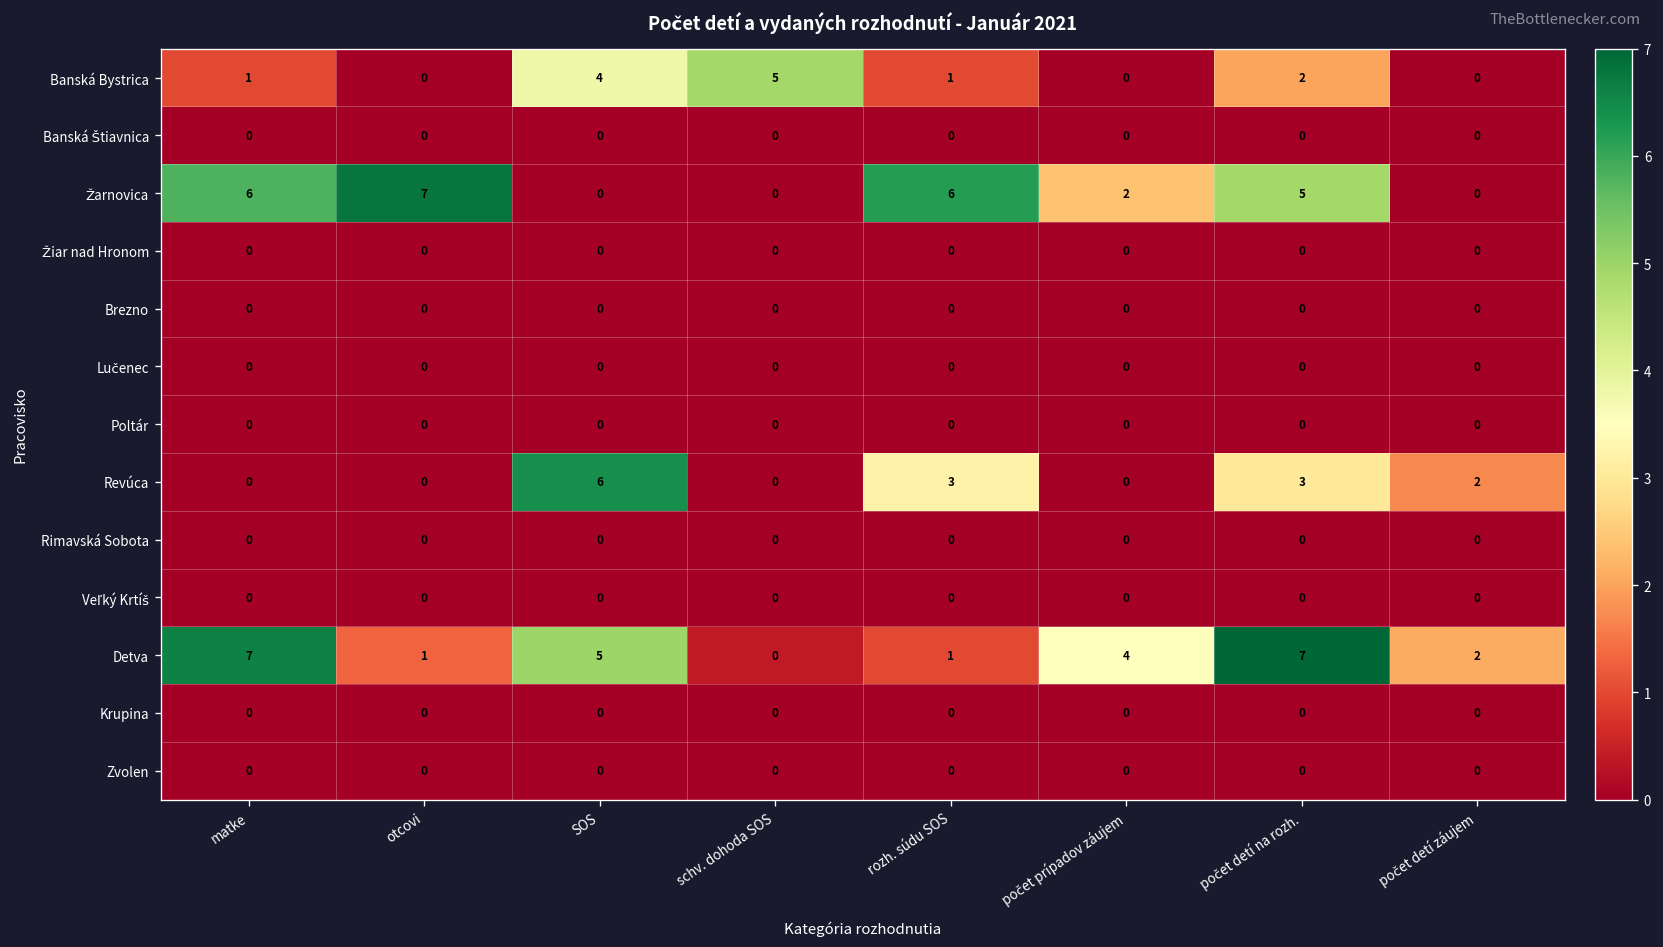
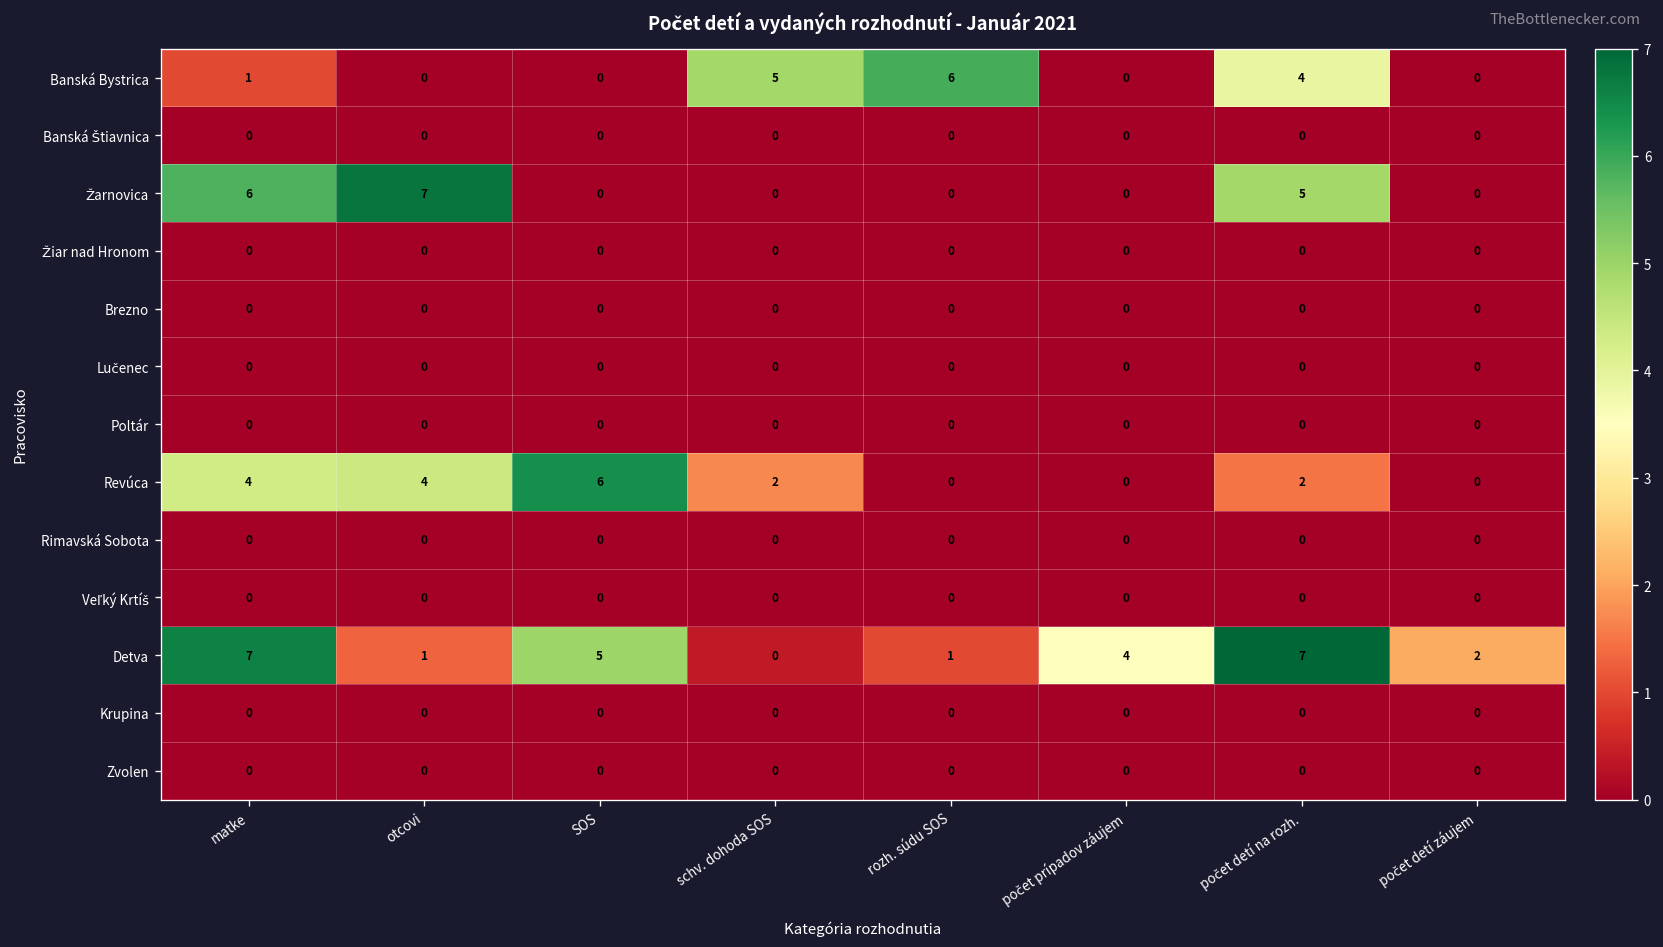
  {
    "Banská Bystrica": {
      "matke": 1,
      "otcovi": 0,
-     "SOS": 4,
+     "SOS": 0,
      "schv. dohoda SOS": 5,
-     "rozh. súdu SOS": 1,
+     "rozh. súdu SOS": 6,
      "počet prípadov záujem": 0,
-     "počet detí na rozh.": 2,
+     "počet detí na rozh.": 4,
      "počet detí záujem": 0
    },
    "Banská Štiavnica": {
      "matke": 0,
      "otcovi": 0,
      "SOS": 0,
      "schv. dohoda SOS": 0,
      "rozh. súdu SOS": 0,
      "počet prípadov záujem": 0,
      "počet detí na rozh.": 0,
      "počet detí záujem": 0
    },
    "Žarnovica": {
      "matke": 6,
      "otcovi": 7,
      "SOS": 0,
      "schv. dohoda SOS": 0,
-     "rozh. súdu SOS": 6,
-     "počet prípadov záujem": 2,
+     "rozh. súdu SOS": 0,
+     "počet prípadov záujem": 0,
      "počet detí na rozh.": 5,
      "počet detí záujem": 0
    },
    "Žiar nad Hronom": {
      "matke": 0,
      "otcovi": 0,
      "SOS": 0,
      "schv. dohoda SOS": 0,
      "rozh. súdu SOS": 0,
      "počet prípadov záujem": 0,
      "počet detí na rozh.": 0,
      "počet detí záujem": 0
    },
    "Brezno": {
      "matke": 0,
      "otcovi": 0,
      "SOS": 0,
      "schv. dohoda SOS": 0,
      "rozh. súdu SOS": 0,
      "počet prípadov záujem": 0,
      "počet detí na rozh.": 0,
      "počet detí záujem": 0
    },
    "Lučenec": {
      "matke": 0,
      "otcovi": 0,
      "SOS": 0,
      "schv. dohoda SOS": 0,
      "rozh. súdu SOS": 0,
      "počet prípadov záujem": 0,
      "počet detí na rozh.": 0,
      "počet detí záujem": 0
    },
    "Poltár": {
      "matke": 0,
      "otcovi": 0,
      "SOS": 0,
      "schv. dohoda SOS": 0,
      "rozh. súdu SOS": 0,
      "počet prípadov záujem": 0,
      "počet detí na rozh.": 0,
      "počet detí záujem": 0
    },
    "Revúca": {
-     "matke": 0,
-     "otcovi": 0,
+     "matke": 4,
+     "otcovi": 4,
      "SOS": 6,
-     "schv. dohoda SOS": 0,
-     "rozh. súdu SOS": 3,
+     "schv. dohoda SOS": 2,
+     "rozh. súdu SOS": 0,
      "počet prípadov záujem": 0,
-     "počet detí na rozh.": 3,
-     "počet detí záujem": 2
+     "počet detí na rozh.": 2,
+     "počet detí záujem": 0
    },
    "Rimavská Sobota": {
      "matke": 0,
      "otcovi": 0,
      "SOS": 0,
      "schv. dohoda SOS": 0,
      "rozh. súdu SOS": 0,
      "počet prípadov záujem": 0,
      "počet detí na rozh.": 0,
      "počet detí záujem": 0
    },
    "Veľký Krtíš": {
      "matke": 0,
      "otcovi": 0,
      "SOS": 0,
      "schv. dohoda SOS": 0,
      "rozh. súdu SOS": 0,
      "počet prípadov záujem": 0,
      "počet detí na rozh.": 0,
      "počet detí záujem": 0
    },
    "Detva": {
      "matke": 7,
      "otcovi": 1,
      "SOS": 5,
      "schv. dohoda SOS": 0,
      "rozh. súdu SOS": 1,
      "počet prípadov záujem": 4,
      "počet detí na rozh.": 7,
      "počet detí záujem": 2
    },
    "Krupina": {
      "matke": 0,
      "otcovi": 0,
      "SOS": 0,
      "schv. dohoda SOS": 0,
      "rozh. súdu SOS": 0,
      "počet prípadov záujem": 0,
      "počet detí na rozh.": 0,
      "počet detí záujem": 0
    },
    "Zvolen": {
      "matke": 0,
      "otcovi": 0,
      "SOS": 0,
      "schv. dohoda SOS": 0,
      "rozh. súdu SOS": 0,
      "počet prípadov záujem": 0,
      "počet detí na rozh.": 0,
      "počet detí záujem": 0
    }
  }
